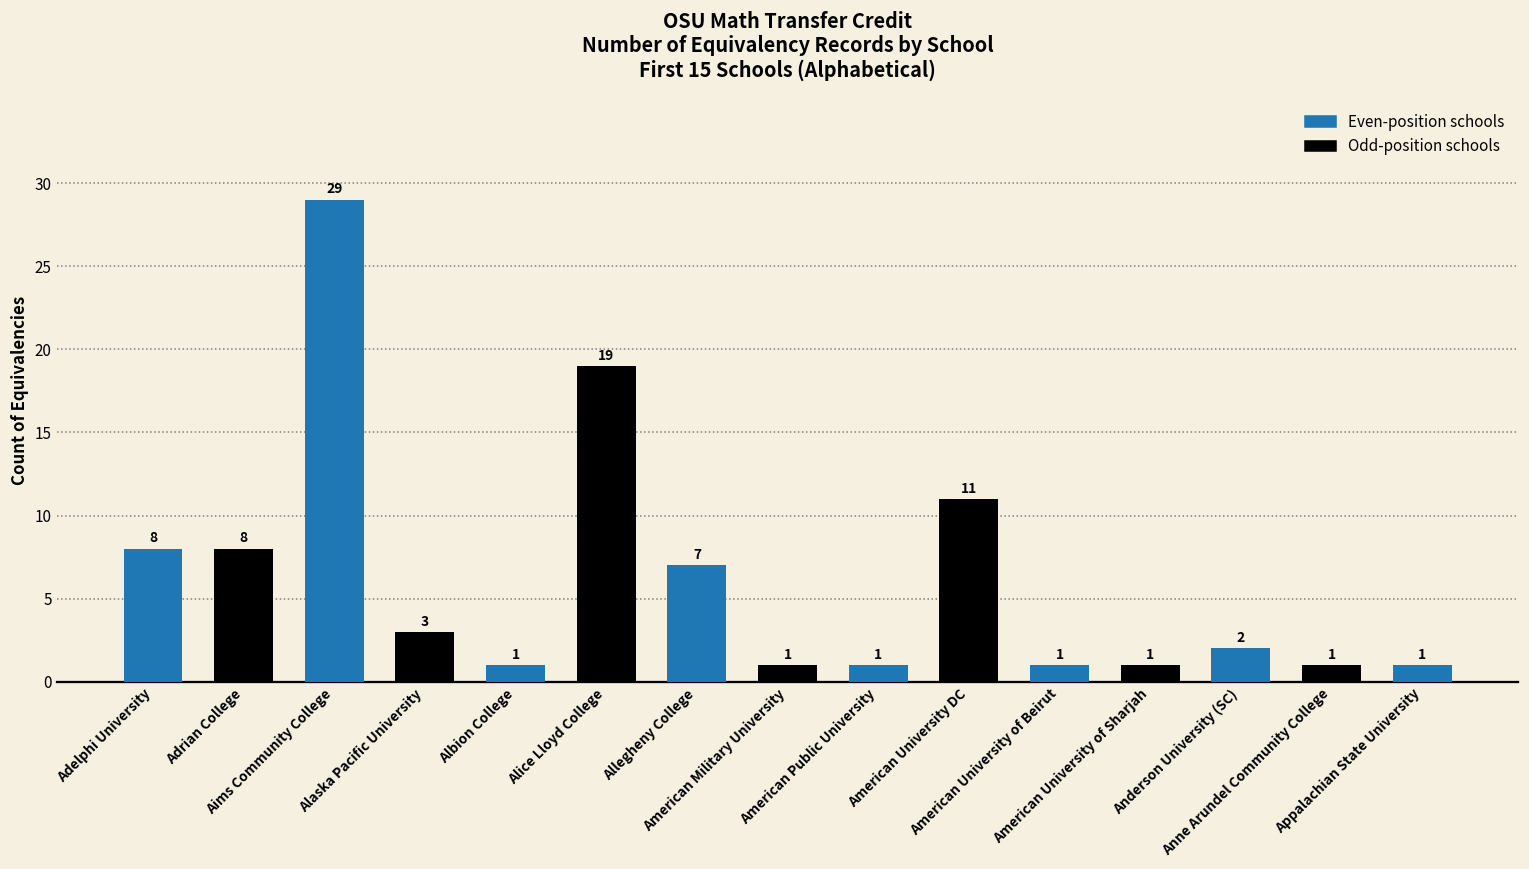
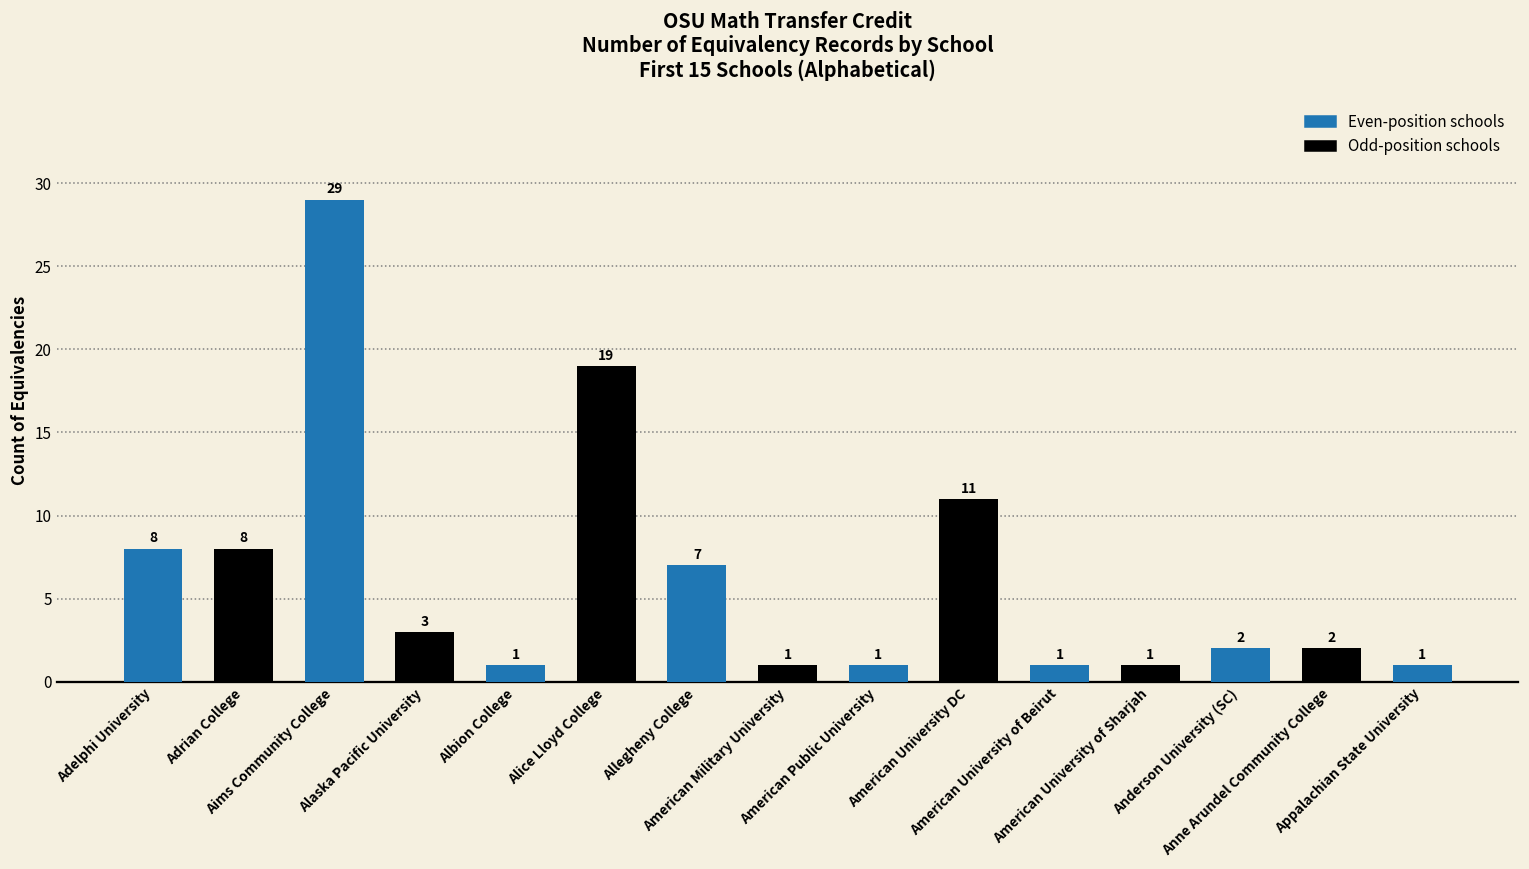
  {
    "Adelphi University": 8,
    "Adrian College": 8,
    "Aims Community College": 29,
    "Alaska Pacific University": 3,
    "Albion College": 1,
    "Alice Lloyd College": 19,
    "Allegheny College": 7,
    "American Military University": 1,
    "American Public University": 1,
    "American University DC": 11,
    "American University of Beirut": 1,
    "American University of Sharjah": 1,
    "Anderson University (SC)": 2,
-   "Anne Arundel Community College": 1,
+   "Anne Arundel Community College": 2,
    "Appalachian State University": 1
  }
